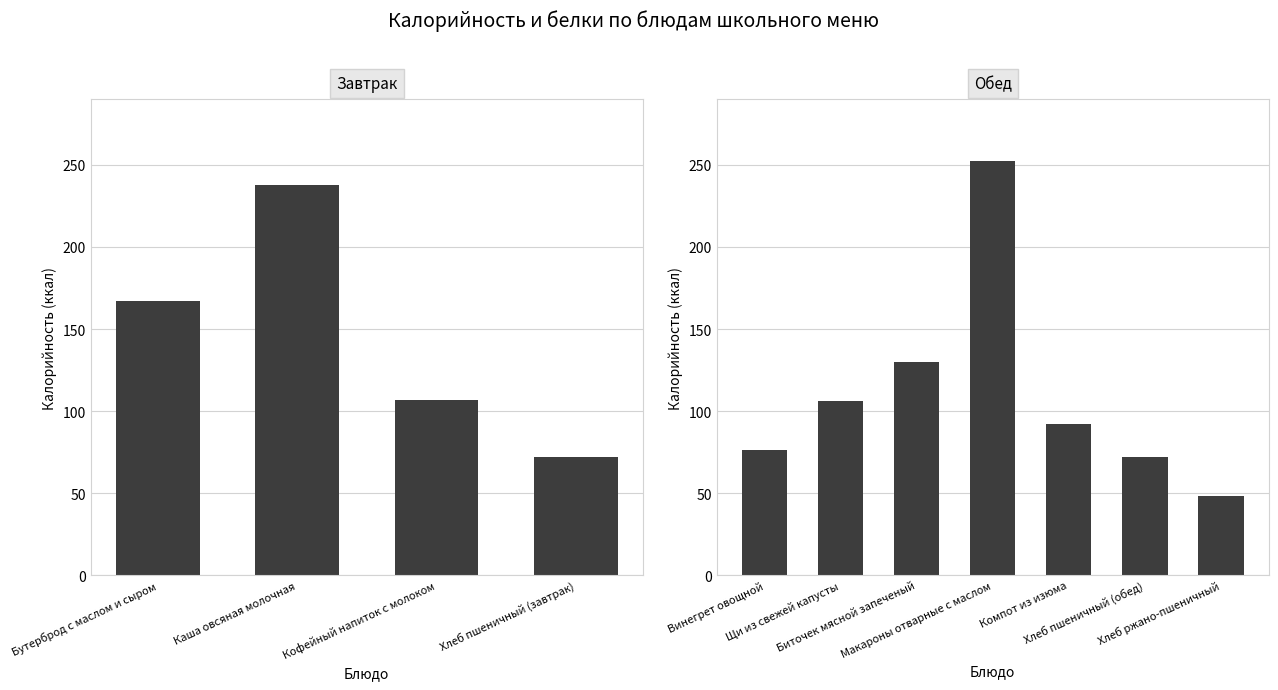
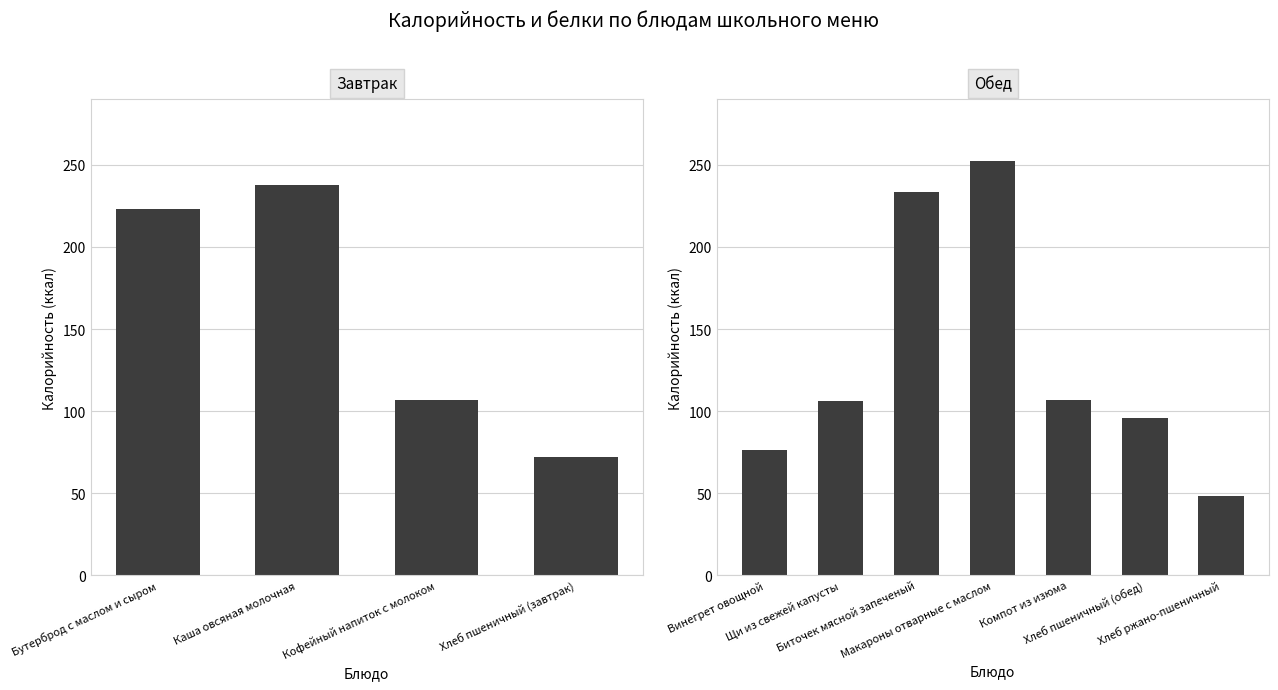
  {
    "Завтрак": {
-     "Бутерброд с маслом и сыром": 167,
+     "Бутерброд с маслом и сыром": 223,
      "Каша овсяная молочная": 238,
      "Кофейный напиток с молоком": 107,
      "Хлеб пшеничный (завтрак)": 72
    },
    "Обед": {
      "Винегрет овощной": 76,
      "Щи из свежей капусты": 106,
-     "Биточек мясной запеченый": 130,
+     "Биточек мясной запеченый": 234,
      "Макароны отварные с маслом": 252,
-     "Компот из изюма": 92,
-     "Хлеб пшеничный (обед)": 72,
+     "Компот из изюма": 107,
+     "Хлеб пшеничный (обед)": 96,
      "Хлеб ржано-пшеничный": 48
    }
  }
